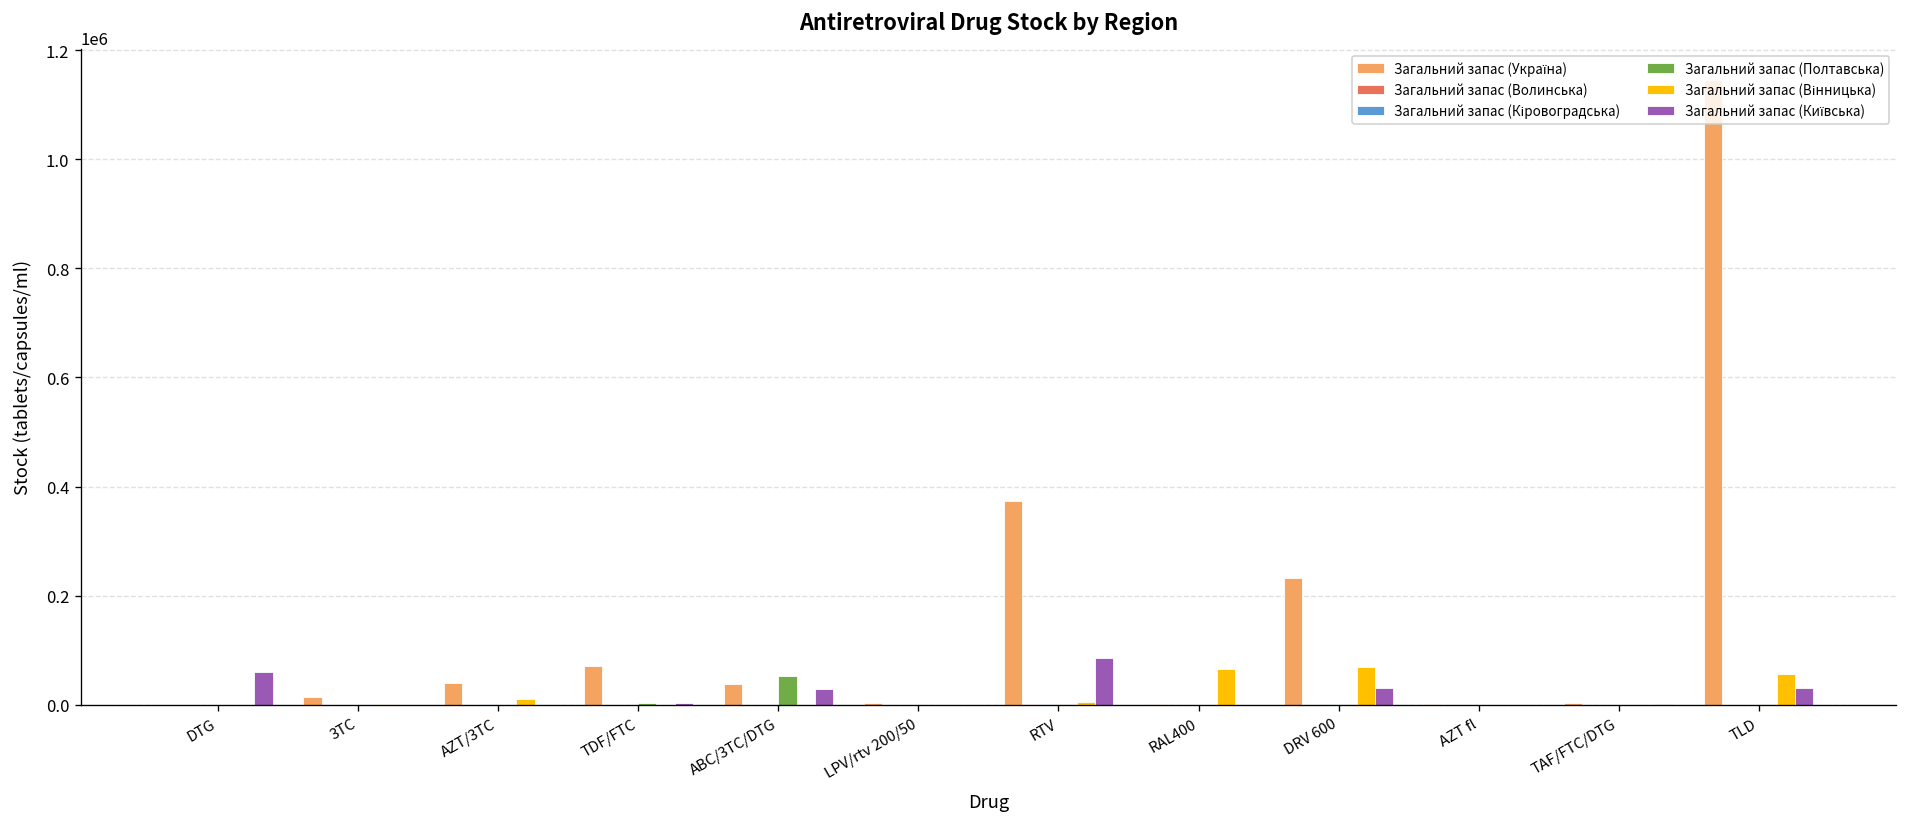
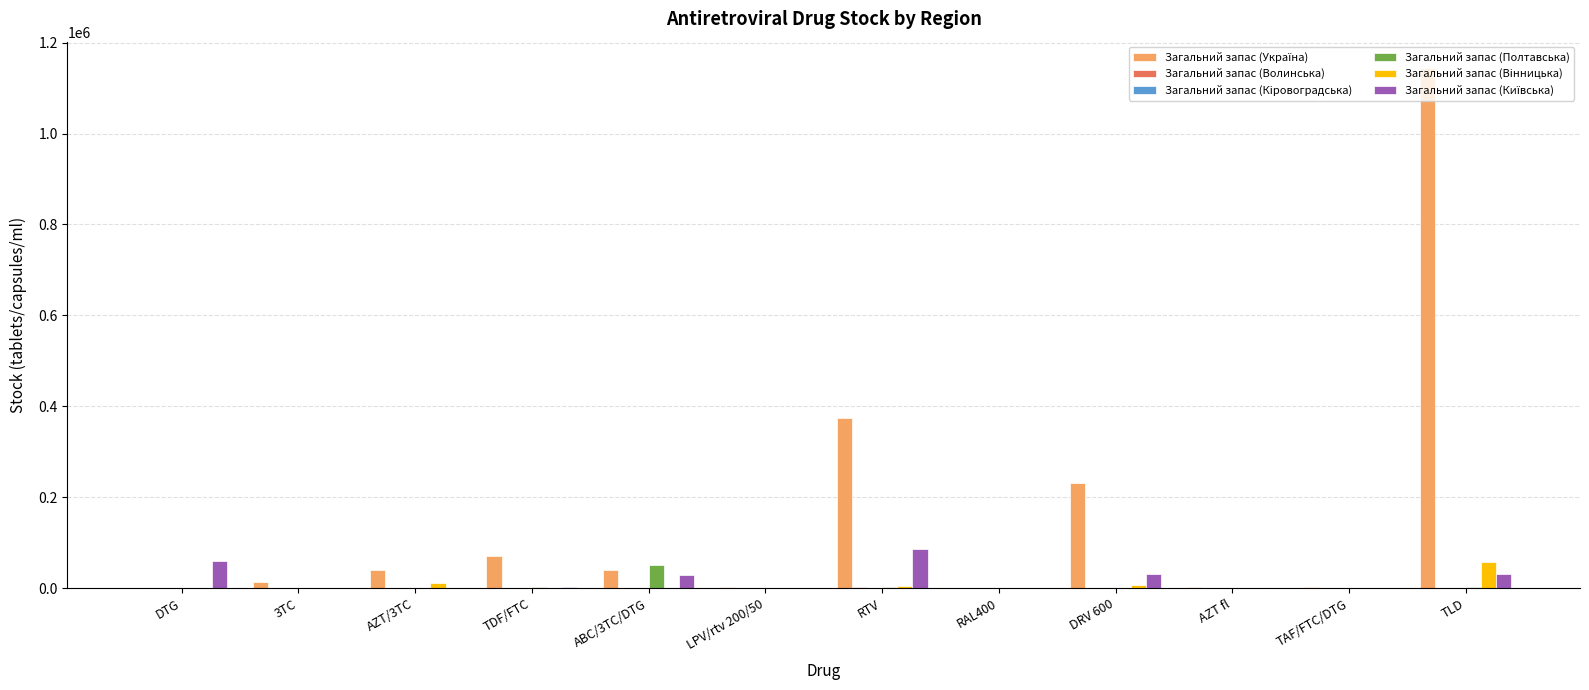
  {
    "Загальний запас (Кіровоградська)": {
      "DTG": 0,
      "TDF/FTC": 0,
      "ABC/3TC/DTG": 0,
      "LPV/rtv 200/50": 0,
      "RAL400": 0,
      "AZT fl": 0,
      "TAF/FTC/DTG": 0
    },
    "Загальний запас (Полтавська)": {
      "DTG": 0,
      "3TC": 0,
      "AZT/3TC": 0,
      "ABC/3TC/DTG": 50000,
      "LPV/rtv 200/50": 0,
      "RAL400": 0,
      "AZT fl": 0,
      "TAF/FTC/DTG": 0
    },
    "Загальний запас (Вінницька)": {
      "DTG": 0,
      "AZT/3TC": 10000,
      "TDF/FTC": 0,
      "ABC/3TC/DTG": 0,
      "LPV/rtv 200/50": 0,
-     "RAL400": 70000,
-     "DRV 600": 70000,
+     "RAL400": 0,
+     "DRV 600": 10000,
      "AZT fl": 0,
      "TAF/FTC/DTG": 0,
      "TLD": 60000
    },
    "Загальний запас (Київська)": {
      "DTG": 60000,
      "3TC": 0,
      "AZT/3TC": 0,
      "ABC/3TC/DTG": 30000,
      "LPV/rtv 200/50": 0,
      "RTV": 90000,
      "RAL400": 0,
      "DRV 600": 30000,
      "AZT fl": 0,
      "TLD": 30000
    }
  }
